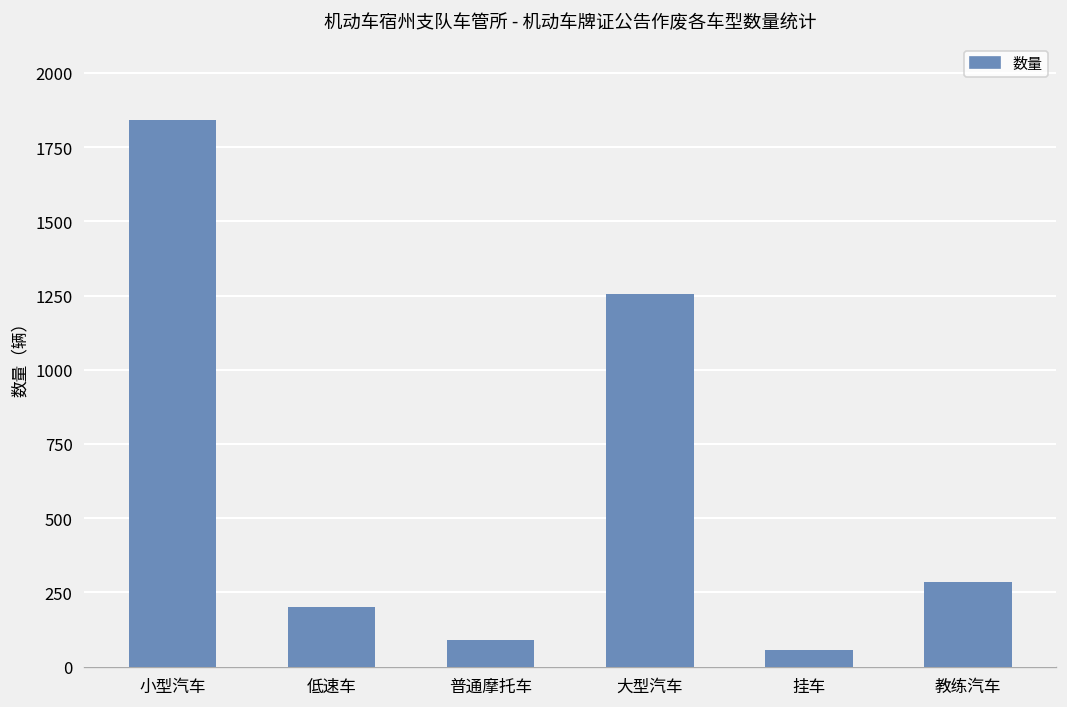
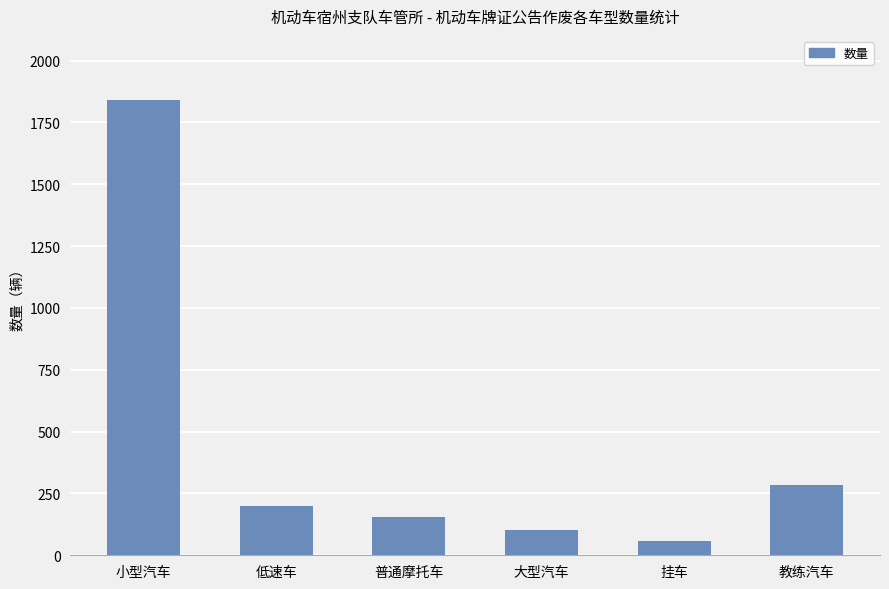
  {
    "小型汽车": 1840,
    "低速车": 200,
-   "普通摩托车": 90,
-   "大型汽车": 1260,
+   "普通摩托车": 160,
+   "大型汽车": 100,
    "挂车": 60,
    "教练汽车": 290
  }
